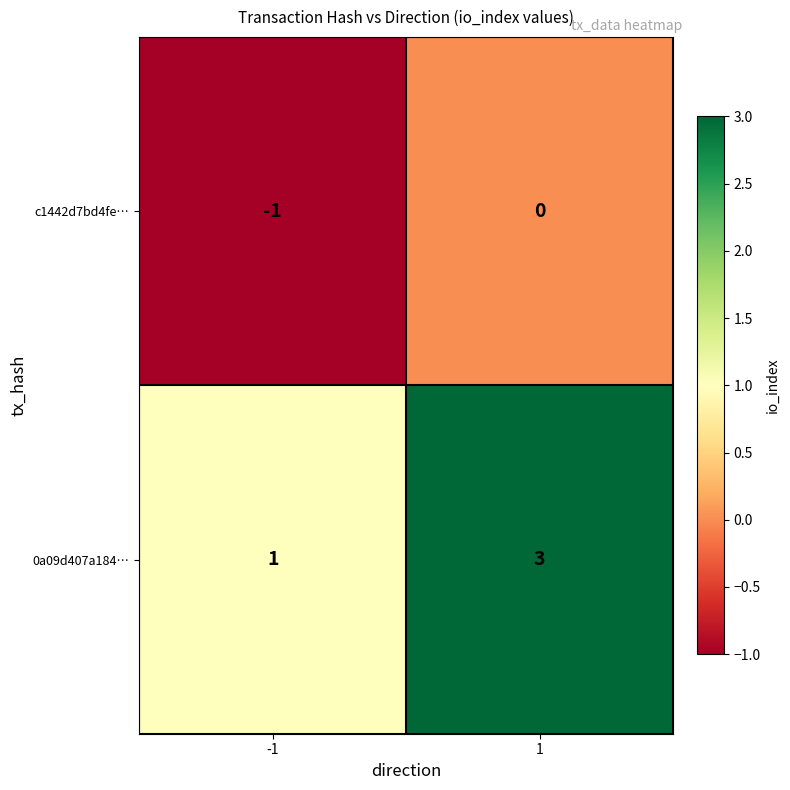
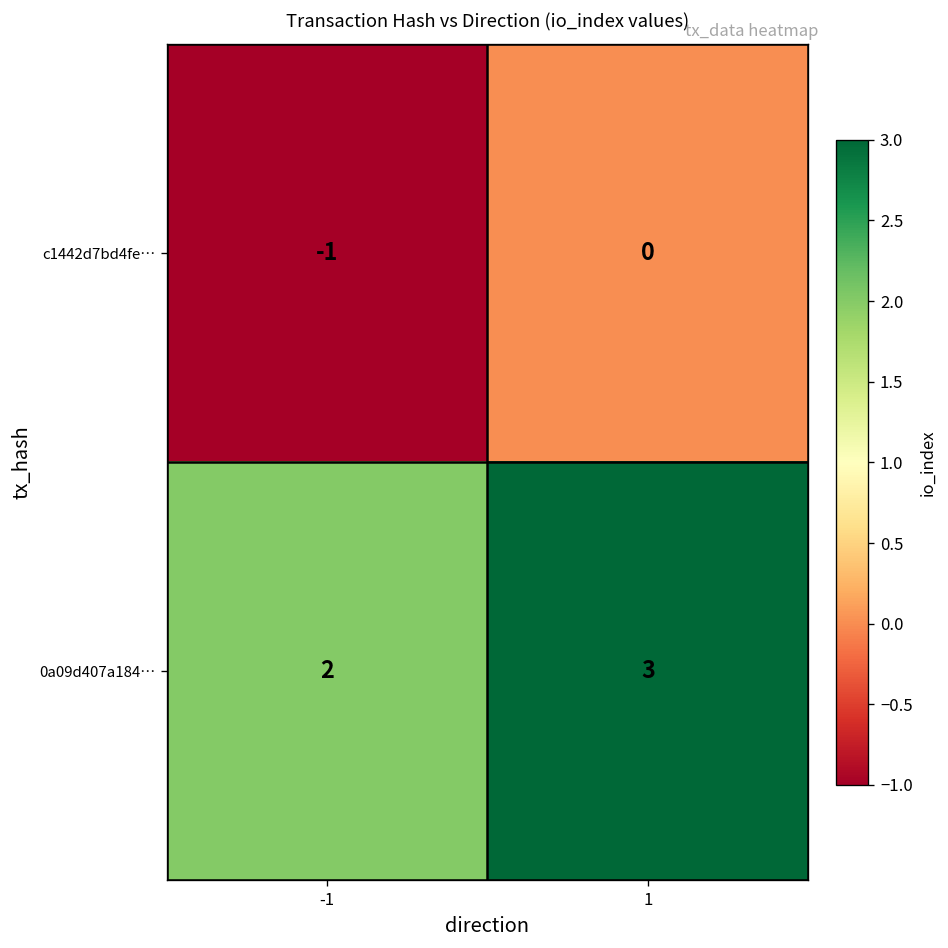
  {
    "c1442d7bd4fe…": {
      "-1": -1,
      "1": 0
    },
    "0a09d407a184…": {
-     "-1": 1,
+     "-1": 2,
      "1": 3
    }
  }
